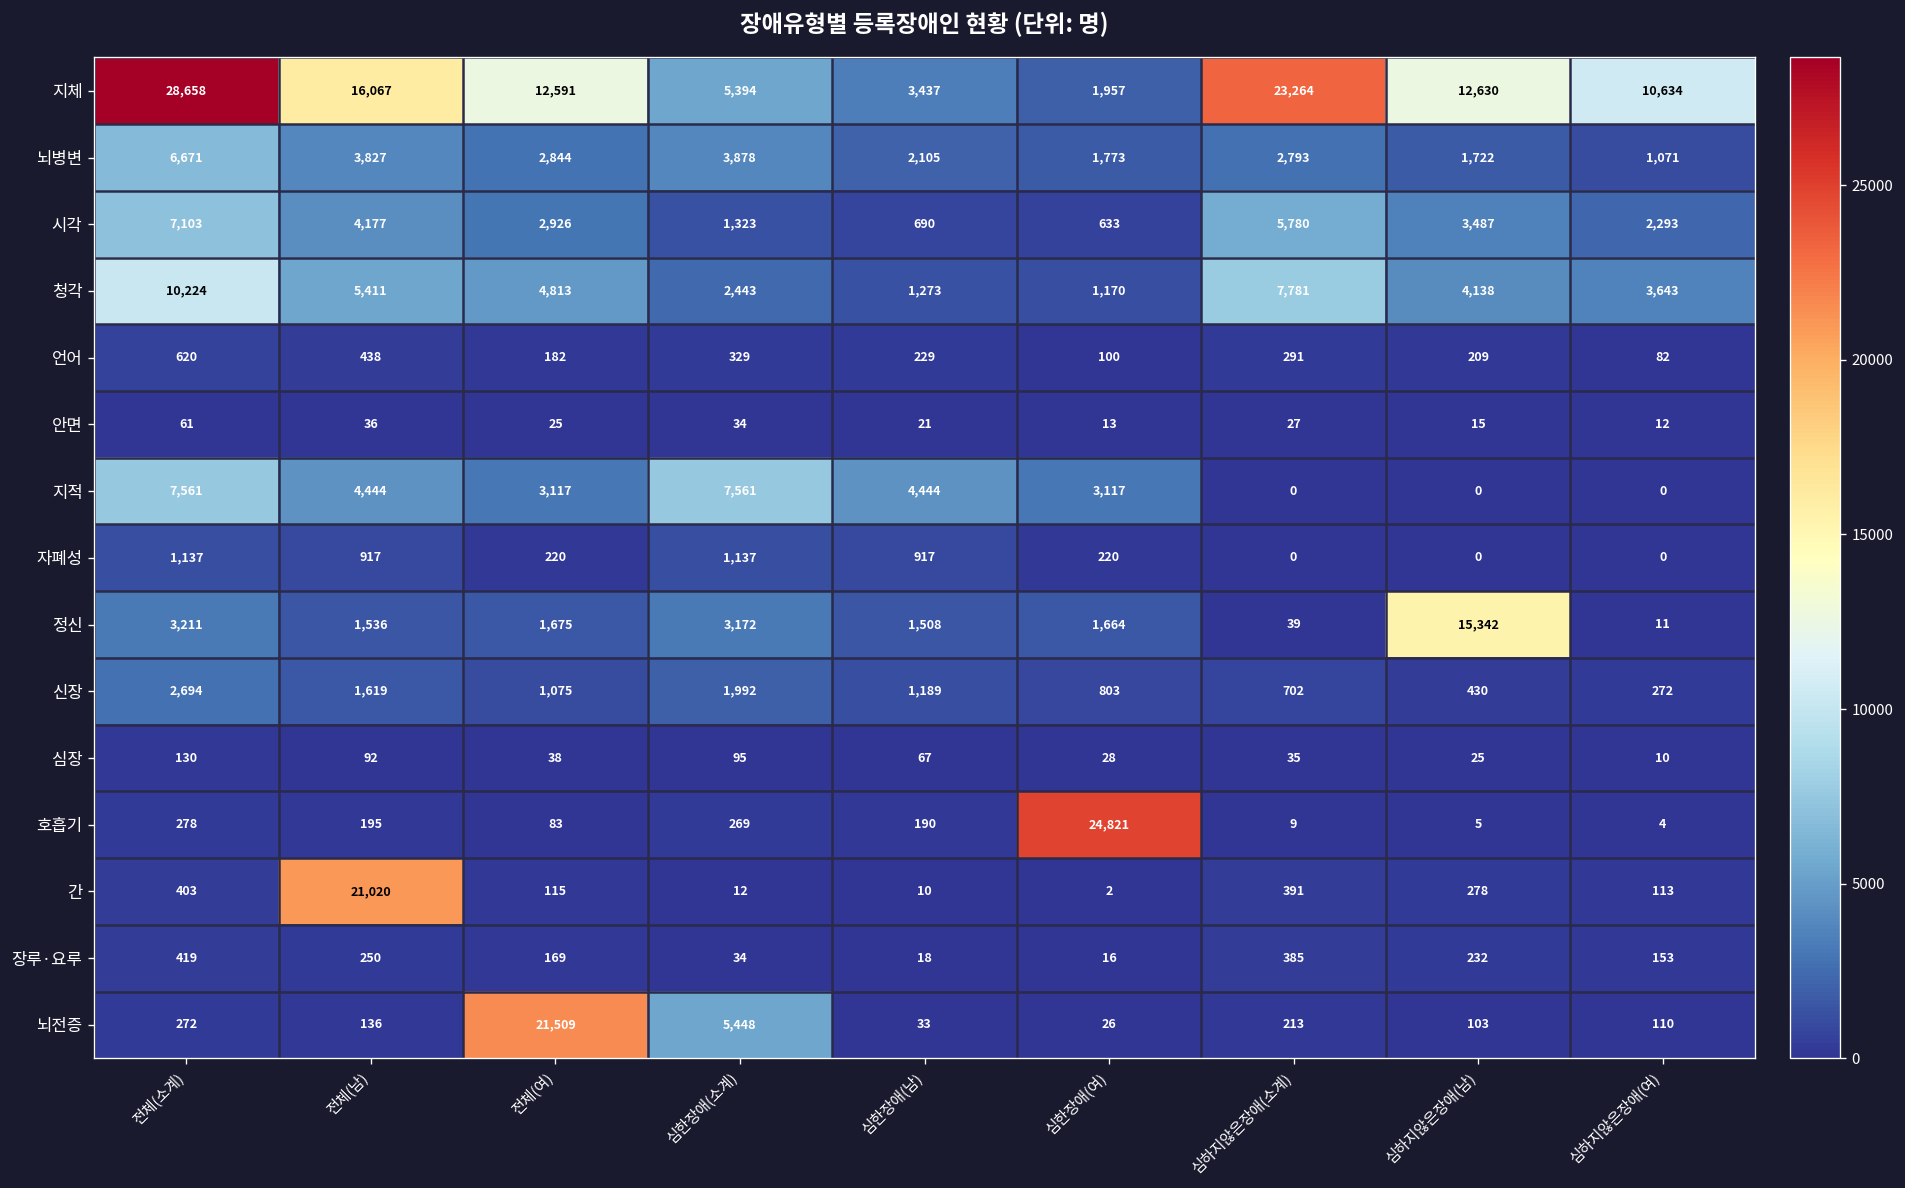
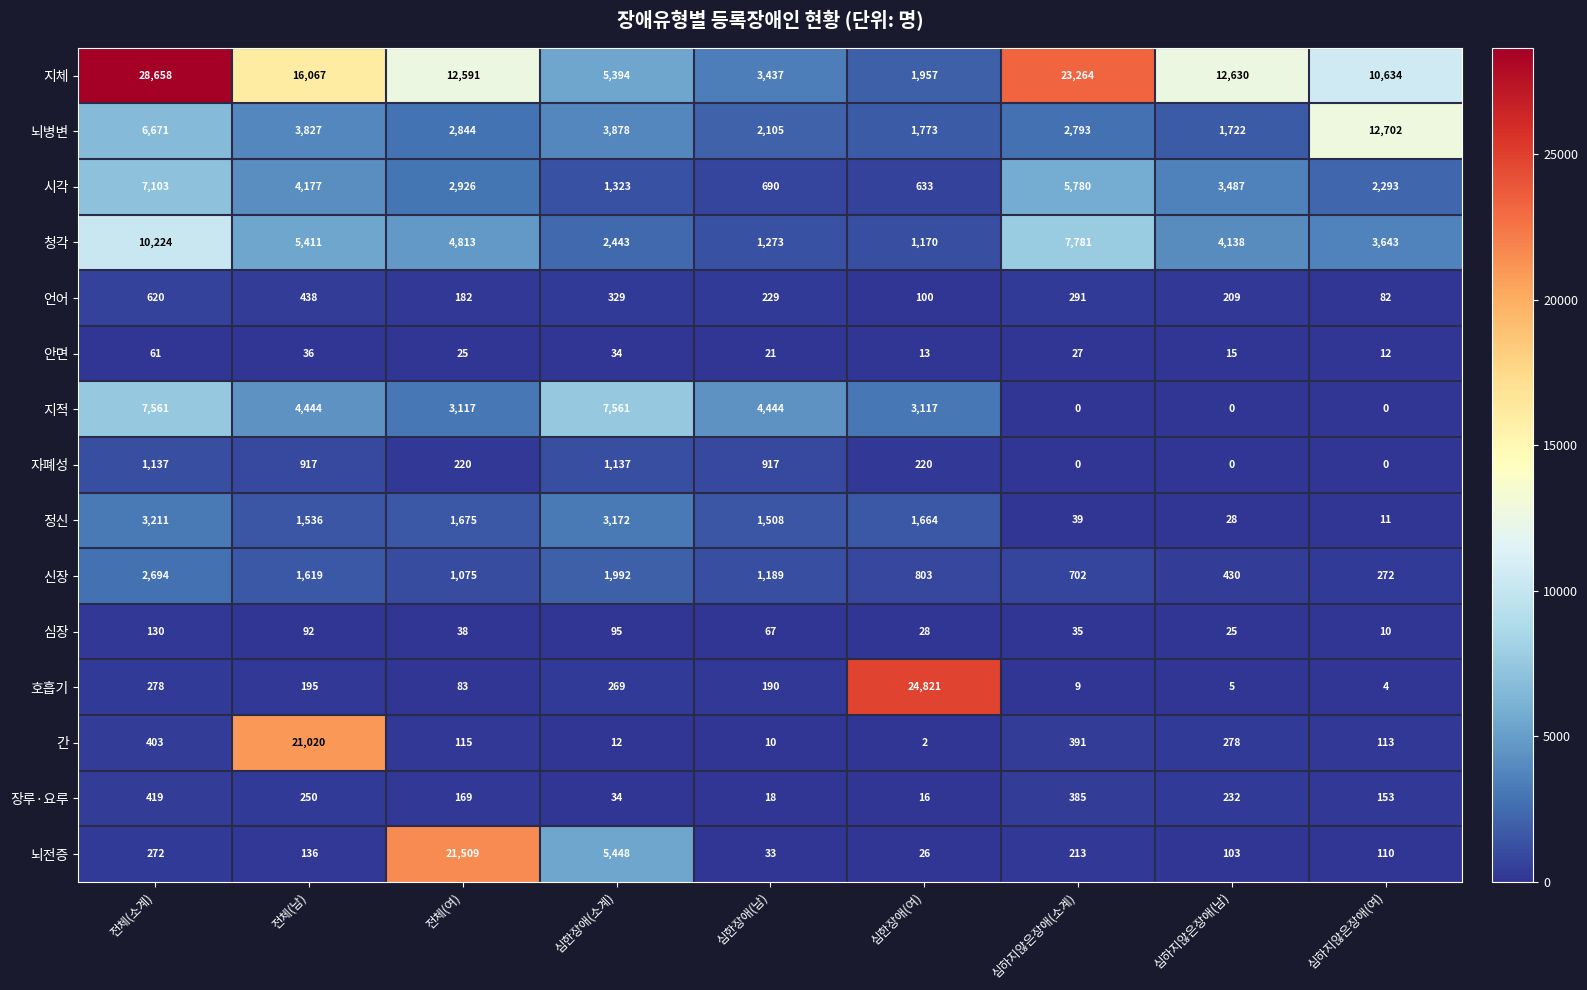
  {
    "지체": {
      "전체(소계)": "28,658",
      "전체(남)": "16,067",
      "전체(여)": "12,591",
      "심한장애(소계)": "5,394",
      "심한장애(남)": "3,437",
      "심한장애(여)": "1,957",
      "심하지않은장애(소계)": "23,264",
      "심하지않은장애(남)": "12,630",
      "심하지않은장애(여)": "10,634"
    },
    "뇌병변": {
      "전체(소계)": "6,671",
      "전체(남)": "3,827",
      "전체(여)": "2,844",
      "심한장애(소계)": "3,878",
      "심한장애(남)": "2,105",
      "심한장애(여)": "1,773",
      "심하지않은장애(소계)": "2,793",
      "심하지않은장애(남)": "1,722",
-     "심하지않은장애(여)": "1,071"
+     "심하지않은장애(여)": "12,702"
    },
    "시각": {
      "전체(소계)": "7,103",
      "전체(남)": "4,177",
      "전체(여)": "2,926",
      "심한장애(소계)": "1,323",
      "심한장애(남)": "690",
      "심한장애(여)": "633",
      "심하지않은장애(소계)": "5,780",
      "심하지않은장애(남)": "3,487",
      "심하지않은장애(여)": "2,293"
    },
    "청각": {
      "전체(소계)": "10,224",
      "전체(남)": "5,411",
      "전체(여)": "4,813",
      "심한장애(소계)": "2,443",
      "심한장애(남)": "1,273",
      "심한장애(여)": "1,170",
      "심하지않은장애(소계)": "7,781",
      "심하지않은장애(남)": "4,138",
      "심하지않은장애(여)": "3,643"
    },
    "언어": {
      "전체(소계)": "620",
      "전체(남)": "438",
      "전체(여)": "182",
      "심한장애(소계)": "329",
      "심한장애(남)": "229",
      "심한장애(여)": "100",
      "심하지않은장애(소계)": "291",
      "심하지않은장애(남)": "209",
      "심하지않은장애(여)": "82"
    },
    "안면": {
      "전체(소계)": "61",
      "전체(남)": "36",
      "전체(여)": "25",
      "심한장애(소계)": "34",
      "심한장애(남)": "21",
      "심한장애(여)": "13",
      "심하지않은장애(소계)": "27",
      "심하지않은장애(남)": "15",
      "심하지않은장애(여)": "12"
    },
    "지적": {
      "전체(소계)": "7,561",
      "전체(남)": "4,444",
      "전체(여)": "3,117",
      "심한장애(소계)": "7,561",
      "심한장애(남)": "4,444",
      "심한장애(여)": "3,117",
      "심하지않은장애(소계)": "0",
      "심하지않은장애(남)": "0",
      "심하지않은장애(여)": "0"
    },
    "자폐성": {
      "전체(소계)": "1,137",
      "전체(남)": "917",
      "전체(여)": "220",
      "심한장애(소계)": "1,137",
      "심한장애(남)": "917",
      "심한장애(여)": "220",
      "심하지않은장애(소계)": "0",
      "심하지않은장애(남)": "0",
      "심하지않은장애(여)": "0"
    },
    "정신": {
      "전체(소계)": "3,211",
      "전체(남)": "1,536",
      "전체(여)": "1,675",
      "심한장애(소계)": "3,172",
      "심한장애(남)": "1,508",
      "심한장애(여)": "1,664",
      "심하지않은장애(소계)": "39",
-     "심하지않은장애(남)": "15,342",
+     "심하지않은장애(남)": "28",
      "심하지않은장애(여)": "11"
    },
    "신장": {
      "전체(소계)": "2,694",
      "전체(남)": "1,619",
      "전체(여)": "1,075",
      "심한장애(소계)": "1,992",
      "심한장애(남)": "1,189",
      "심한장애(여)": "803",
      "심하지않은장애(소계)": "702",
      "심하지않은장애(남)": "430",
      "심하지않은장애(여)": "272"
    },
    "심장": {
      "전체(소계)": "130",
      "전체(남)": "92",
      "전체(여)": "38",
      "심한장애(소계)": "95",
      "심한장애(남)": "67",
      "심한장애(여)": "28",
      "심하지않은장애(소계)": "35",
      "심하지않은장애(남)": "25",
      "심하지않은장애(여)": "10"
    },
    "호흡기": {
      "전체(소계)": "278",
      "전체(남)": "195",
      "전체(여)": "83",
      "심한장애(소계)": "269",
      "심한장애(남)": "190",
      "심한장애(여)": "24,821",
      "심하지않은장애(소계)": "9",
      "심하지않은장애(남)": "5",
      "심하지않은장애(여)": "4"
    },
    "간": {
      "전체(소계)": "403",
      "전체(남)": "21,020",
      "전체(여)": "115",
      "심한장애(소계)": "12",
      "심한장애(남)": "10",
      "심한장애(여)": "2",
      "심하지않은장애(소계)": "391",
      "심하지않은장애(남)": "278",
      "심하지않은장애(여)": "113"
    },
    "장루·요루": {
      "전체(소계)": "419",
      "전체(남)": "250",
      "전체(여)": "169",
      "심한장애(소계)": "34",
      "심한장애(남)": "18",
      "심한장애(여)": "16",
      "심하지않은장애(소계)": "385",
      "심하지않은장애(남)": "232",
      "심하지않은장애(여)": "153"
    },
    "뇌전증": {
      "전체(소계)": "272",
      "전체(남)": "136",
      "전체(여)": "21,509",
      "심한장애(소계)": "5,448",
      "심한장애(남)": "33",
      "심한장애(여)": "26",
      "심하지않은장애(소계)": "213",
      "심하지않은장애(남)": "103",
      "심하지않은장애(여)": "110"
    }
  }
